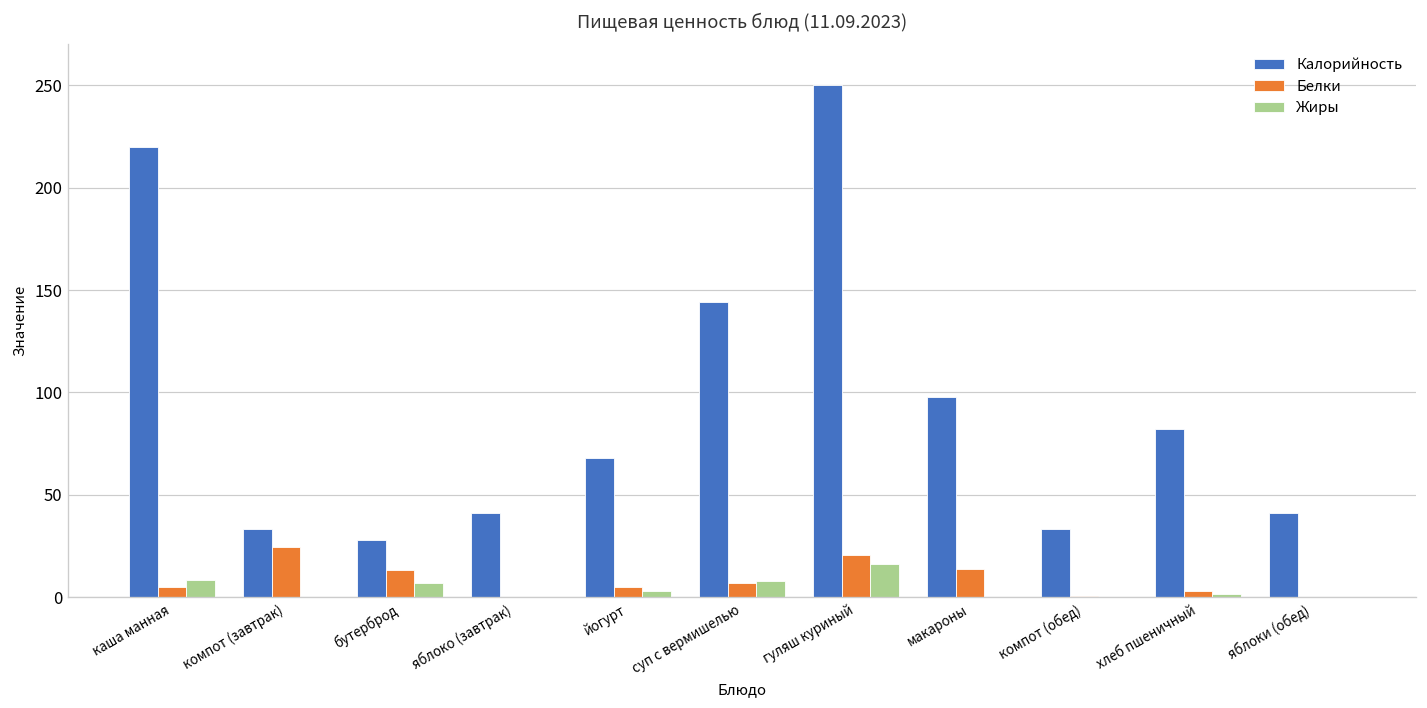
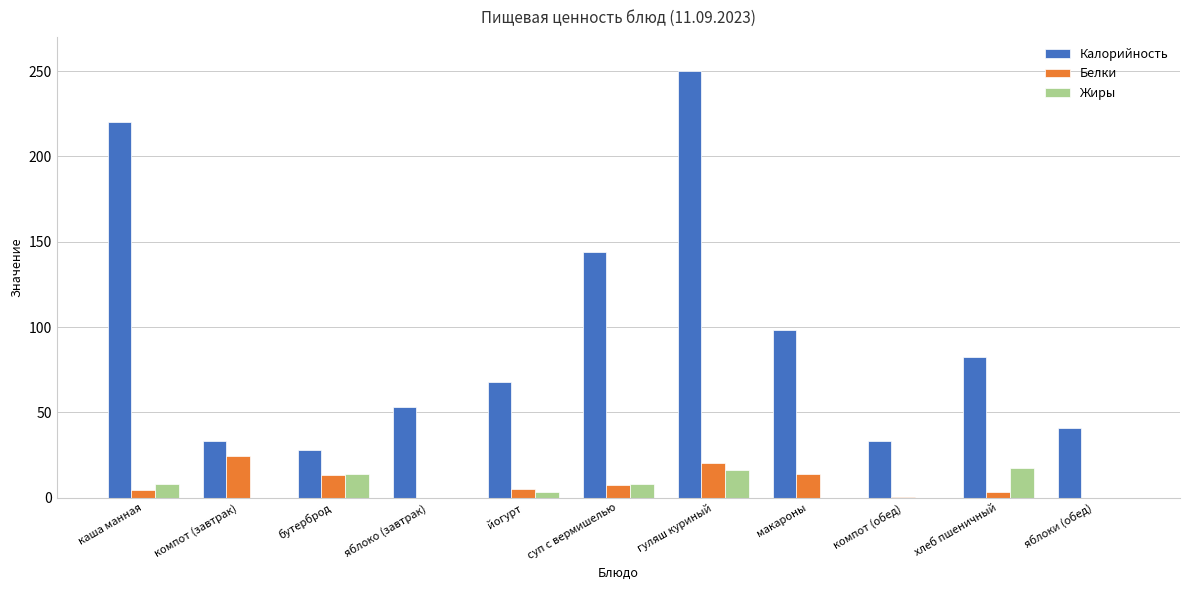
  {
    "Калорийность": {
      "каша манная": 220,
      "компот (завтрак)": 33,
      "бутерброд": 28,
-     "яблоко (завтрак)": 41,
+     "яблоко (завтрак)": 53,
      "йогурт": 68,
      "суп с вермишелью": 144,
      "гуляш куриный": 250,
      "макароны": 98,
      "компот (обед)": 33,
      "хлеб пшеничный": 82,
      "яблоки (обед)": 41
    },
    "Белки": {
      "каша манная": 5,
      "компот (завтрак)": 25,
      "бутерброд": 13,
      "яблоко (завтрак)": 0,
      "йогурт": 5,
      "суп с вермишелью": 7,
      "гуляш куриный": 21,
      "макароны": 14,
      "хлеб пшеничный": 3,
      "яблоки (обед)": 0
    },
    "Жиры": {
      "каша манная": 8,
      "компот (завтрак)": 0,
-     "бутерброд": 7,
+     "бутерброд": 14,
      "яблоко (завтрак)": 0,
      "йогурт": 3,
      "суп с вермишелью": 8,
      "гуляш куриный": 16,
      "макароны": 0,
      "компот (обед)": 0,
-     "хлеб пшеничный": 1,
+     "хлеб пшеничный": 17,
      "яблоки (обед)": 0
    }
  }
